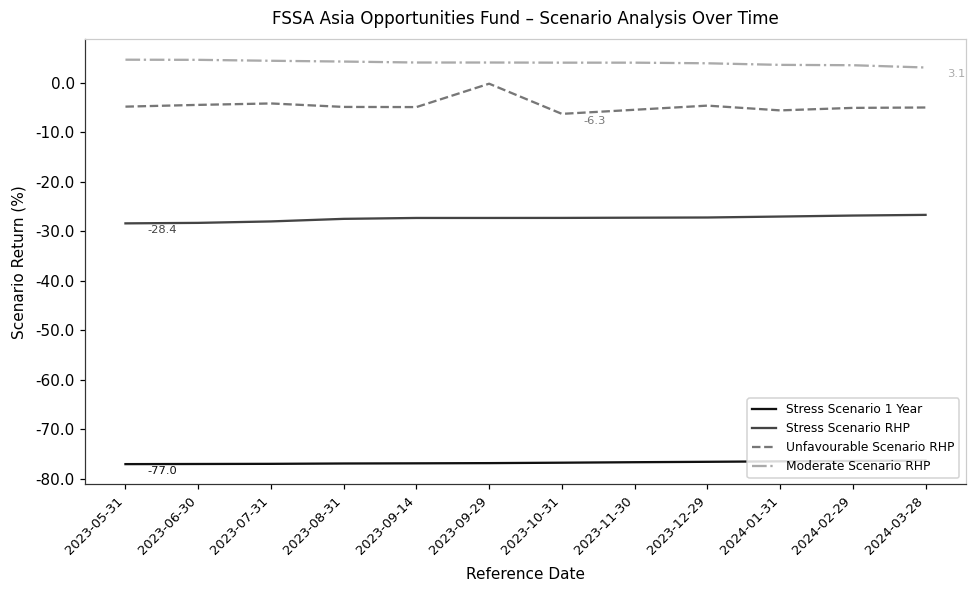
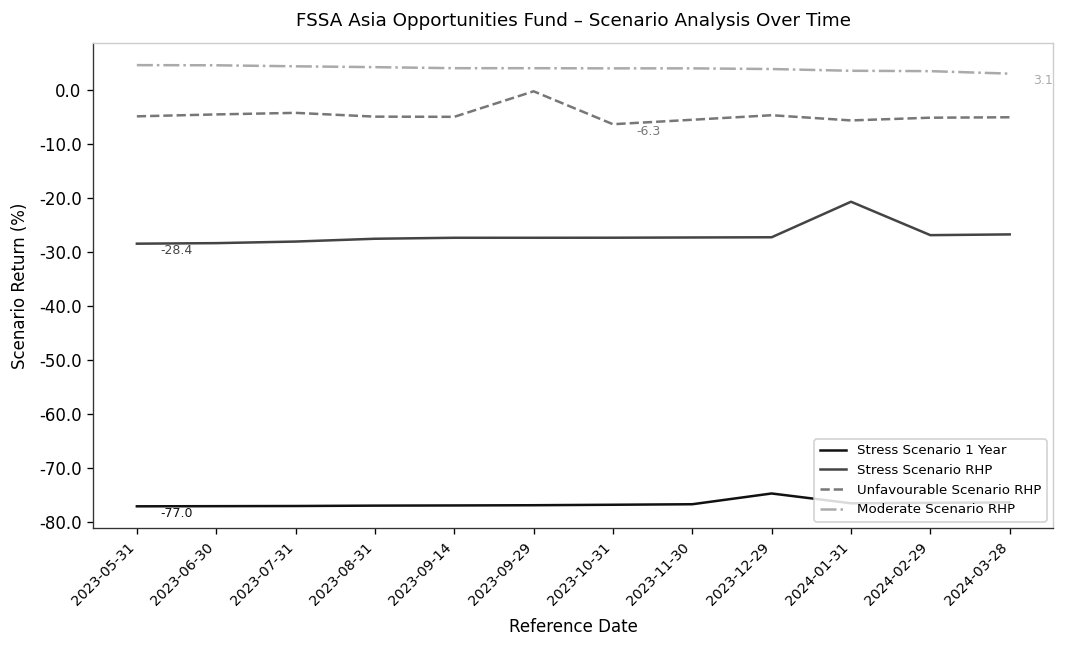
  {
    "Stress Scenario 1 Year": {
      "2023-07-31": -77,
      "2023-08-31": -77,
      "2023-09-14": -77,
      "2023-09-29": -77,
      "2023-10-31": -77,
      "2023-11-30": -77,
-     "2023-12-29": -77
+     "2023-12-29": -75
    },
    "Stress Scenario RHP": {
      "2023-07-31": -28,
      "2023-08-31": -27,
      "2023-09-14": -27,
      "2023-09-29": -27,
      "2023-10-31": -27,
      "2023-11-30": -27,
      "2023-12-29": -27,
-     "2024-01-31": -27,
+     "2024-01-31": -21,
      "2024-02-29": -27,
      "2024-03-28": -27
    },
    "Unfavourable Scenario RHP": {
      "2023-10-31": -6.3
    },
    "Moderate Scenario RHP": {
      "2024-03-28": 3.1
    }
  }
